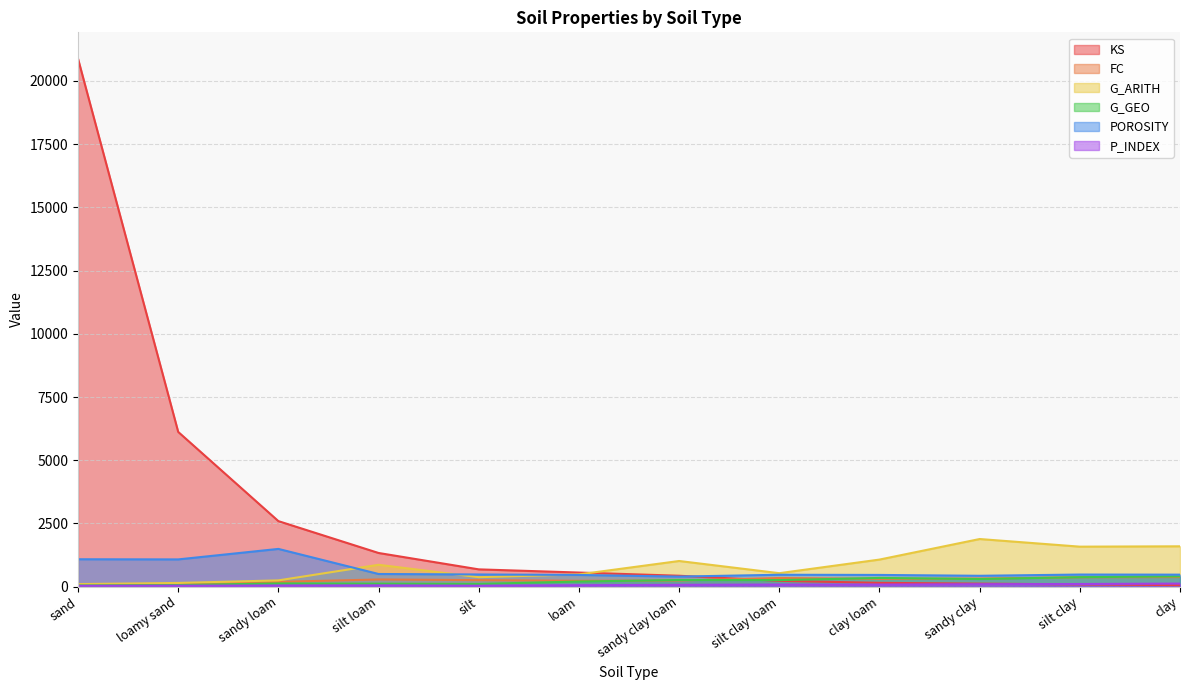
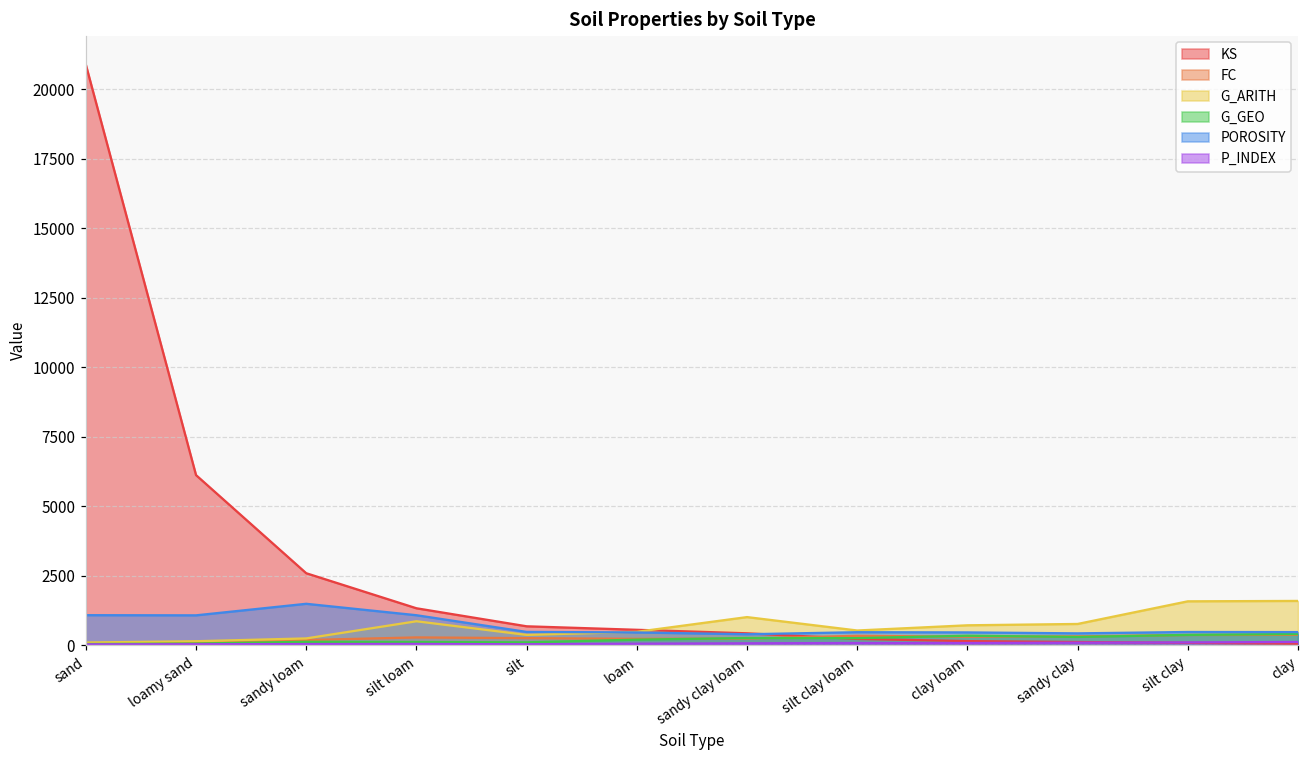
  {
    "G_ARITH": {
      "silt loam": 900,
      "silt": 400,
      "sandy clay loam": 1000,
-     "clay loam": 1100,
-     "sandy clay": 1900,
+     "clay loam": 700,
+     "sandy clay": 800,
      "silt clay": 1600,
      "clay": 1600
    },
    "POROSITY": {
      "sand": 1100,
      "loamy sand": 1100,
      "sandy loam": 1500,
-     "silt loam": 500,
+     "silt loam": 1100,
      "silt": 500,
      "clay loam": 500,
      "sandy clay": 400,
      "silt clay": 500
    },
    "P_INDEX": {
      "loam": 100,
      "sandy clay loam": 100,
      "silt clay loam": 100
    }
  }
